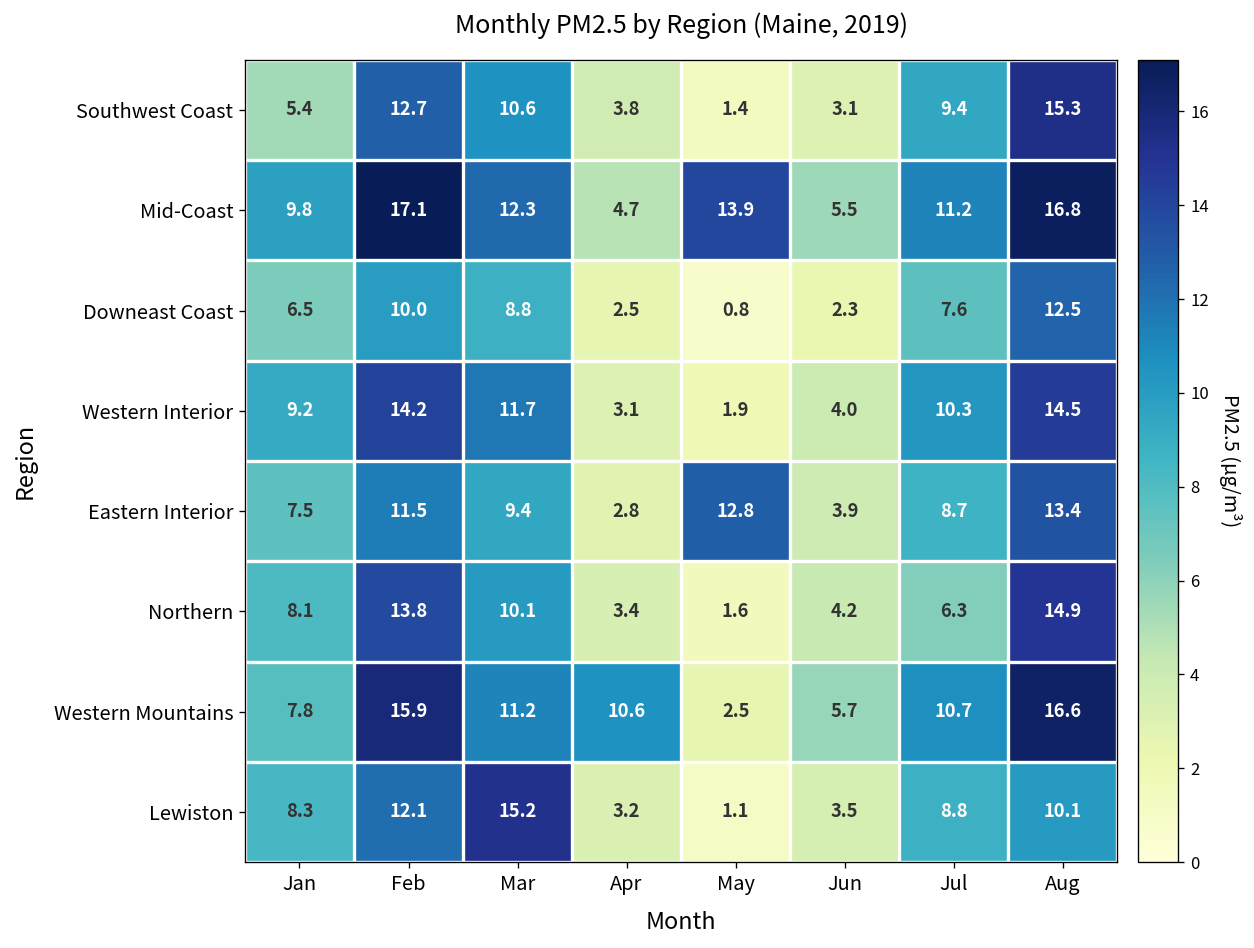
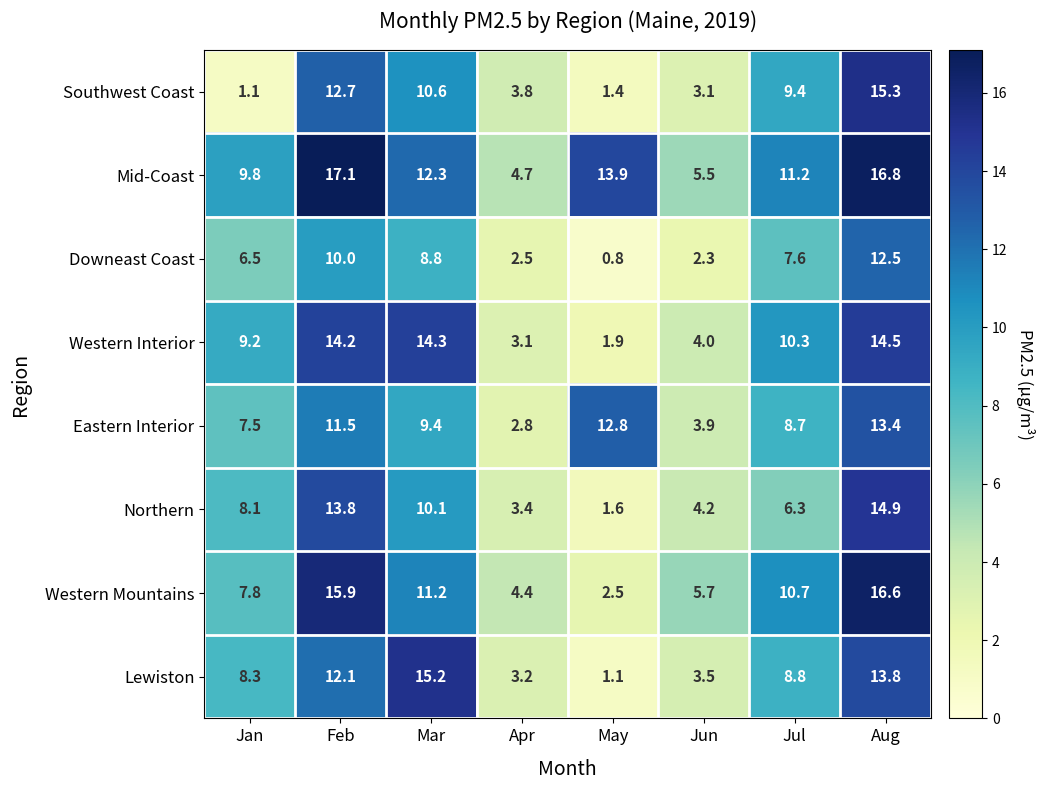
  {
    "Southwest Coast": {
-     "Jan": 5.4,
+     "Jan": 1.1,
      "Feb": 12.7,
      "Mar": 10.6,
      "Apr": 3.8,
      "May": 1.4,
      "Jun": 3.1,
      "Jul": 9.4,
      "Aug": 15.3
    },
    "Mid-Coast": {
      "Jan": 9.8,
      "Feb": 17.1,
      "Mar": 12.3,
      "Apr": 4.7,
      "May": 13.9,
      "Jun": 5.5,
      "Jul": 11.2,
      "Aug": 16.8
    },
    "Downeast Coast": {
      "Jan": 6.5,
      "Feb": 10.0,
      "Mar": 8.8,
      "Apr": 2.5,
      "May": 0.8,
      "Jun": 2.3,
      "Jul": 7.6,
      "Aug": 12.5
    },
    "Western Interior": {
      "Jan": 9.2,
      "Feb": 14.2,
-     "Mar": 11.7,
+     "Mar": 14.3,
      "Apr": 3.1,
      "May": 1.9,
      "Jun": 4.0,
      "Jul": 10.3,
      "Aug": 14.5
    },
    "Eastern Interior": {
      "Jan": 7.5,
      "Feb": 11.5,
      "Mar": 9.4,
      "Apr": 2.8,
      "May": 12.8,
      "Jun": 3.9,
      "Jul": 8.7,
      "Aug": 13.4
    },
    "Northern": {
      "Jan": 8.1,
      "Feb": 13.8,
      "Mar": 10.1,
      "Apr": 3.4,
      "May": 1.6,
      "Jun": 4.2,
      "Jul": 6.3,
      "Aug": 14.9
    },
    "Western Mountains": {
      "Jan": 7.8,
      "Feb": 15.9,
      "Mar": 11.2,
-     "Apr": 10.6,
+     "Apr": 4.4,
      "May": 2.5,
      "Jun": 5.7,
      "Jul": 10.7,
      "Aug": 16.6
    },
    "Lewiston": {
      "Jan": 8.3,
      "Feb": 12.1,
      "Mar": 15.2,
      "Apr": 3.2,
      "May": 1.1,
      "Jun": 3.5,
      "Jul": 8.8,
-     "Aug": 10.1
+     "Aug": 13.8
    }
  }
